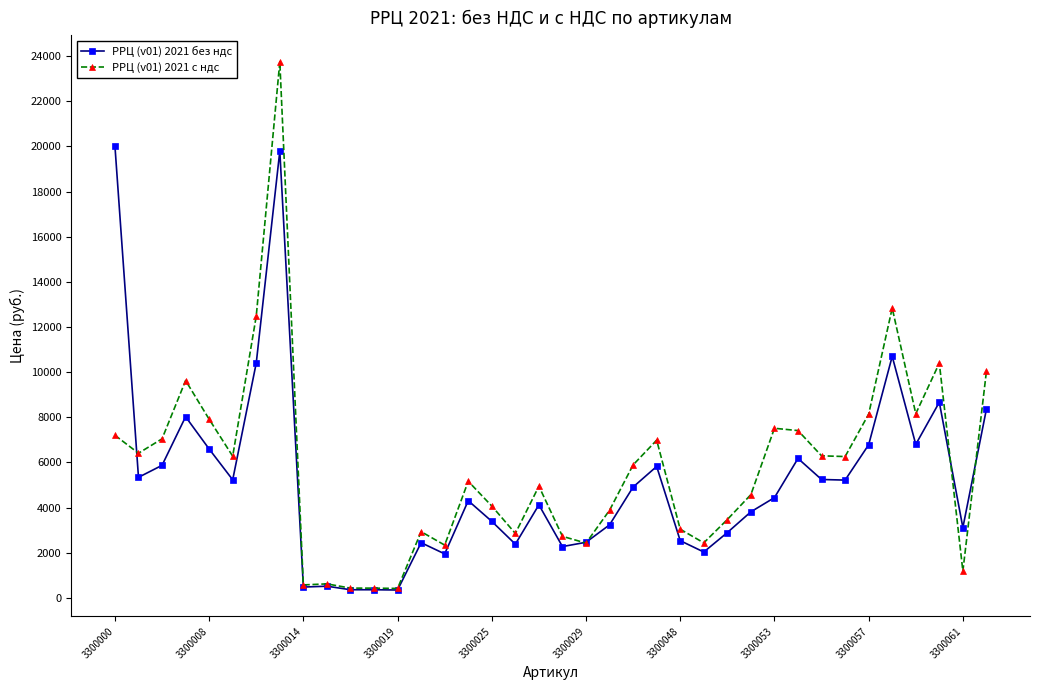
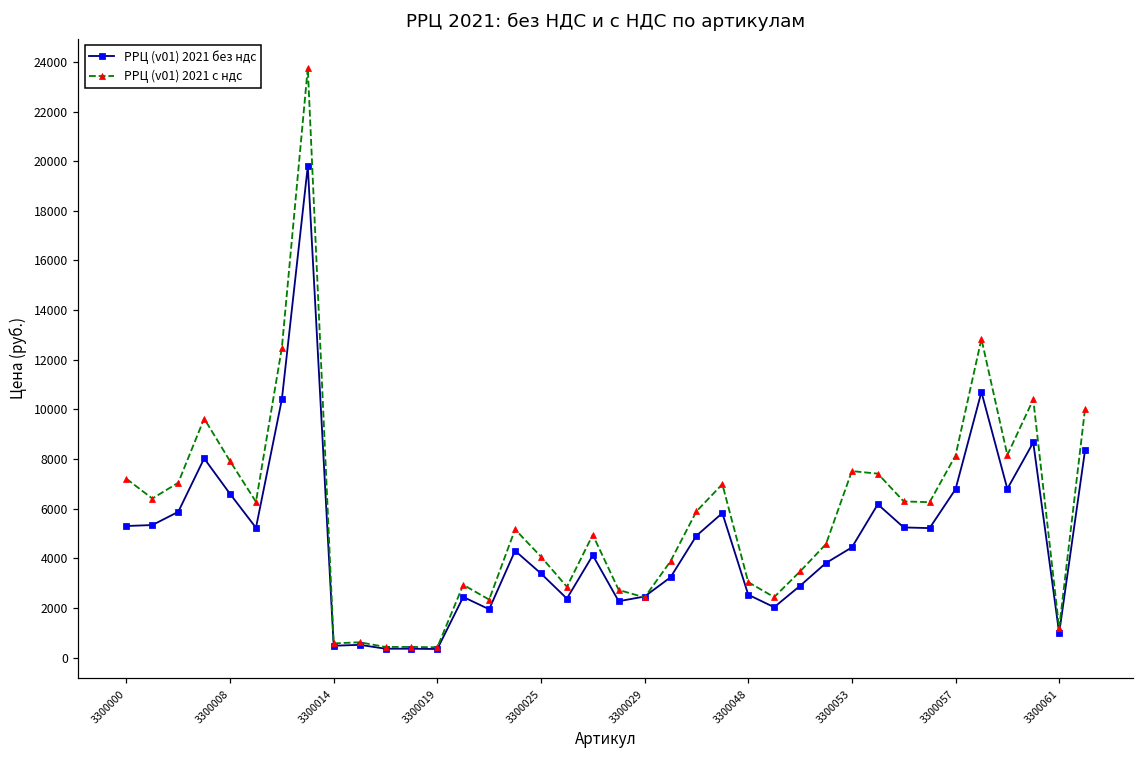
  {
    "РРЦ (v01) 2021 без ндс": {
-     "3300000": 20000,
+     "3300000": 5300,
      "3300008": 6600,
      "3300025": 3400,
      "3300048": 2500,
      "3300053": 4400,
      "3300057": 6800,
-     "3300061": 3100
+     "3300061": 1000
    },
    "РРЦ (v01) 2021 с ндс": {
      "3300000": 7200,
      "3300008": 7900,
      "3300025": 4100,
      "3300048": 3000,
      "3300053": 7500,
      "3300057": 8100,
      "3300061": 1200
    }
  }
